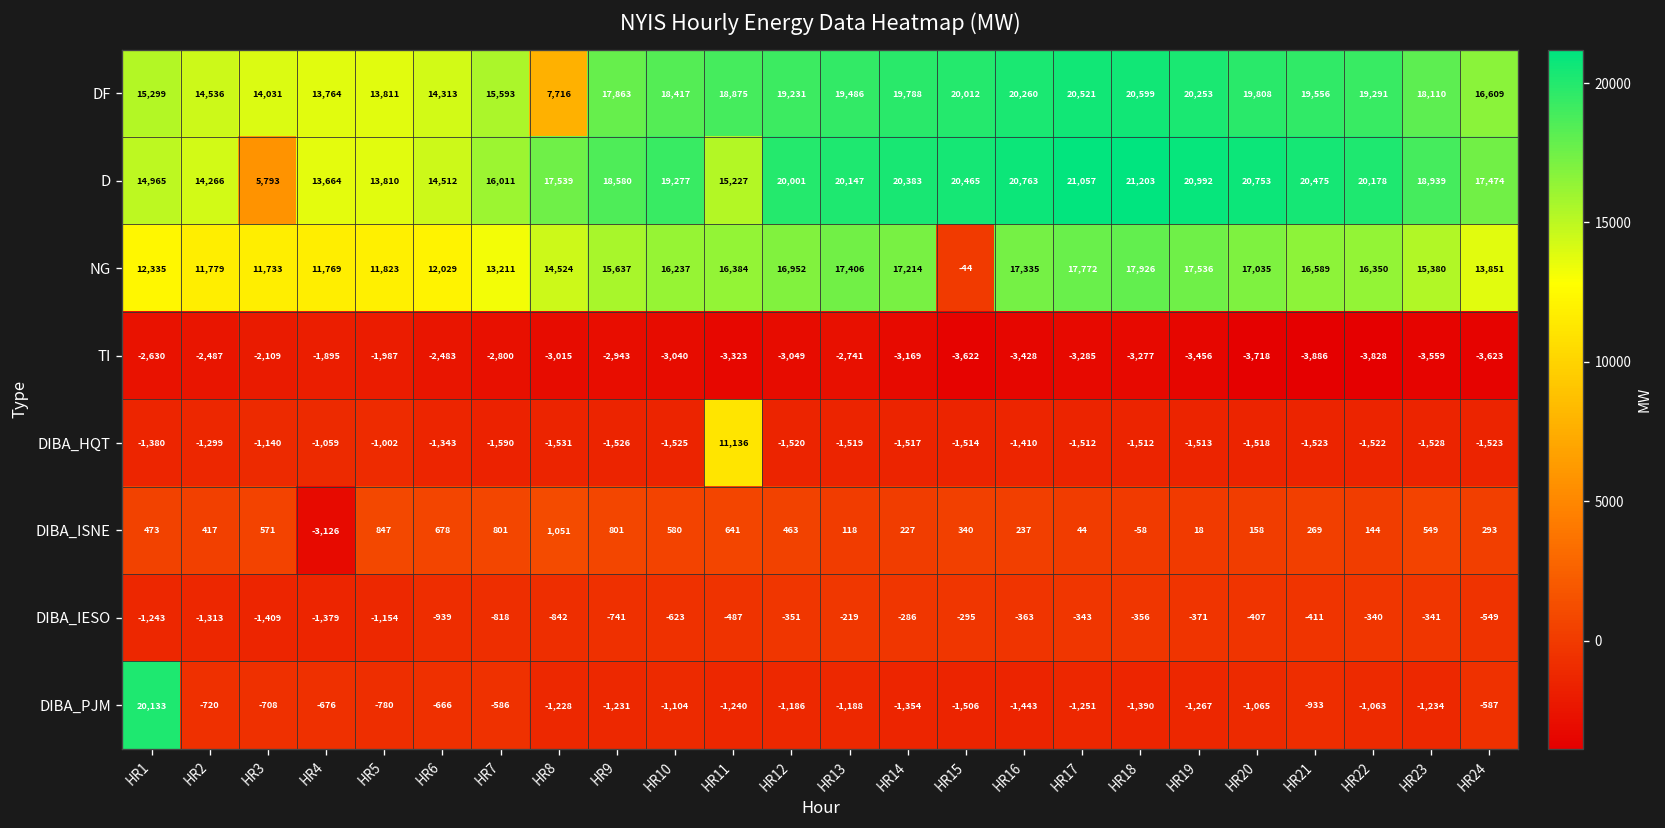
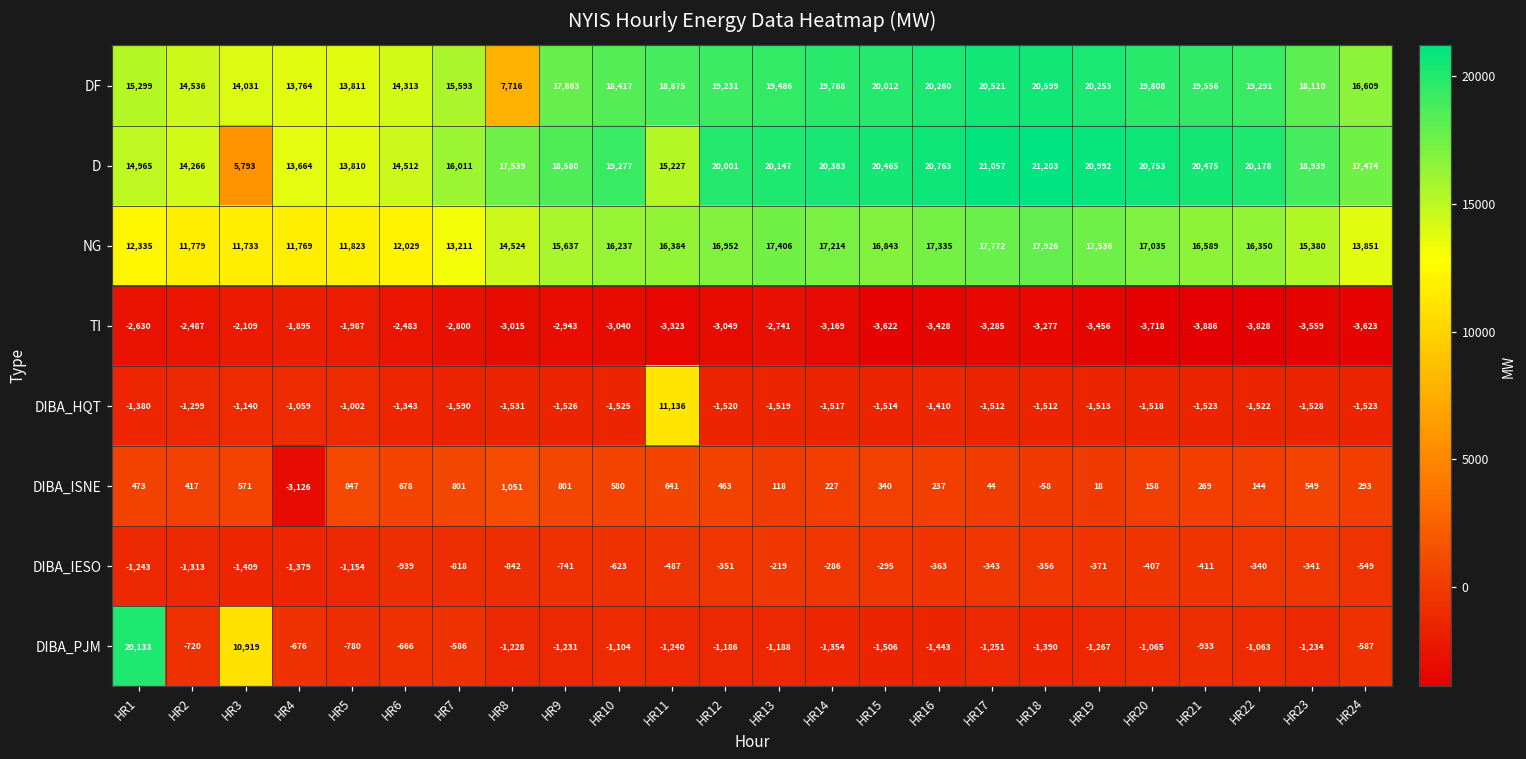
  {
    "DF": {
      "HR1": "15,299",
      "HR2": "14,536",
      "HR3": "14,031",
      "HR4": "13,764",
      "HR5": "13,811",
      "HR6": "14,313",
      "HR7": "15,593",
      "HR8": "7,716",
      "HR9": "17,863",
      "HR10": "18,417",
      "HR11": "18,875",
      "HR12": "19,231",
      "HR13": "19,486",
      "HR14": "19,788",
      "HR15": "20,012",
      "HR16": "20,260",
      "HR17": "20,521",
      "HR18": "20,599",
      "HR19": "20,253",
      "HR20": "19,808",
      "HR21": "19,556",
      "HR22": "19,291",
      "HR23": "18,110",
      "HR24": "16,609"
    },
    "D": {
      "HR1": "14,965",
      "HR2": "14,266",
      "HR3": "5,793",
      "HR4": "13,664",
      "HR5": "13,810",
      "HR6": "14,512",
      "HR7": "16,011",
      "HR8": "17,539",
      "HR9": "18,580",
      "HR10": "19,277",
      "HR11": "15,227",
      "HR12": "20,001",
      "HR13": "20,147",
      "HR14": "20,383",
      "HR15": "20,465",
      "HR16": "20,763",
      "HR17": "21,057",
      "HR18": "21,203",
      "HR19": "20,992",
      "HR20": "20,753",
      "HR21": "20,475",
      "HR22": "20,178",
      "HR23": "18,939",
      "HR24": "17,474"
    },
    "NG": {
      "HR1": "12,335",
      "HR2": "11,779",
      "HR3": "11,733",
      "HR4": "11,769",
      "HR5": "11,823",
      "HR6": "12,029",
      "HR7": "13,211",
      "HR8": "14,524",
      "HR9": "15,637",
      "HR10": "16,237",
      "HR11": "16,384",
      "HR12": "16,952",
      "HR13": "17,406",
      "HR14": "17,214",
-     "HR15": "-44",
+     "HR15": "16,843",
      "HR16": "17,335",
      "HR17": "17,772",
      "HR18": "17,926",
      "HR19": "17,536",
      "HR20": "17,035",
      "HR21": "16,589",
      "HR22": "16,350",
      "HR23": "15,380",
      "HR24": "13,851"
    },
    "TI": {
      "HR1": "-2,630",
      "HR2": "-2,487",
      "HR3": "-2,109",
      "HR4": "-1,895",
      "HR5": "-1,987",
      "HR6": "-2,483",
      "HR7": "-2,800",
      "HR8": "-3,015",
      "HR9": "-2,943",
      "HR10": "-3,040",
      "HR11": "-3,323",
      "HR12": "-3,049",
      "HR13": "-2,741",
      "HR14": "-3,169",
      "HR15": "-3,622",
      "HR16": "-3,428",
      "HR17": "-3,285",
      "HR18": "-3,277",
      "HR19": "-3,456",
      "HR20": "-3,718",
      "HR21": "-3,886",
      "HR22": "-3,828",
      "HR23": "-3,559",
      "HR24": "-3,623"
    },
    "DIBA_HQT": {
      "HR1": "-1,380",
      "HR2": "-1,299",
      "HR3": "-1,140",
      "HR4": "-1,059",
      "HR5": "-1,002",
      "HR6": "-1,343",
      "HR7": "-1,590",
      "HR8": "-1,531",
      "HR9": "-1,526",
      "HR10": "-1,525",
      "HR11": "11,136",
      "HR12": "-1,520",
      "HR13": "-1,519",
      "HR14": "-1,517",
      "HR15": "-1,514",
      "HR16": "-1,410",
      "HR17": "-1,512",
      "HR18": "-1,512",
      "HR19": "-1,513",
      "HR20": "-1,518",
      "HR21": "-1,523",
      "HR22": "-1,522",
      "HR23": "-1,528",
      "HR24": "-1,523"
    },
    "DIBA_ISNE": {
      "HR1": "473",
      "HR2": "417",
      "HR3": "571",
      "HR4": "-3,126",
      "HR5": "847",
      "HR6": "678",
      "HR7": "801",
      "HR8": "1,051",
      "HR9": "801",
      "HR10": "580",
      "HR11": "641",
      "HR12": "463",
      "HR13": "118",
      "HR14": "227",
      "HR15": "340",
      "HR16": "237",
      "HR17": "44",
      "HR18": "-58",
      "HR19": "18",
      "HR20": "158",
      "HR21": "269",
      "HR22": "144",
      "HR23": "549",
      "HR24": "293"
    },
    "DIBA_IESO": {
      "HR1": "-1,243",
      "HR2": "-1,313",
      "HR3": "-1,409",
      "HR4": "-1,379",
      "HR5": "-1,154",
      "HR6": "-939",
      "HR7": "-818",
      "HR8": "-842",
      "HR9": "-741",
      "HR10": "-623",
      "HR11": "-487",
      "HR12": "-351",
      "HR13": "-219",
      "HR14": "-286",
      "HR15": "-295",
      "HR16": "-363",
      "HR17": "-343",
      "HR18": "-356",
      "HR19": "-371",
      "HR20": "-407",
      "HR21": "-411",
      "HR22": "-340",
      "HR23": "-341",
      "HR24": "-549"
    },
    "DIBA_PJM": {
      "HR1": "20,133",
      "HR2": "-720",
-     "HR3": "-708",
+     "HR3": "10,919",
      "HR4": "-676",
      "HR5": "-780",
      "HR6": "-666",
      "HR7": "-586",
      "HR8": "-1,228",
      "HR9": "-1,231",
      "HR10": "-1,104",
      "HR11": "-1,240",
      "HR12": "-1,186",
      "HR13": "-1,188",
      "HR14": "-1,354",
      "HR15": "-1,506",
      "HR16": "-1,443",
      "HR17": "-1,251",
      "HR18": "-1,390",
      "HR19": "-1,267",
      "HR20": "-1,065",
      "HR21": "-933",
      "HR22": "-1,063",
      "HR23": "-1,234",
      "HR24": "-587"
    }
  }
